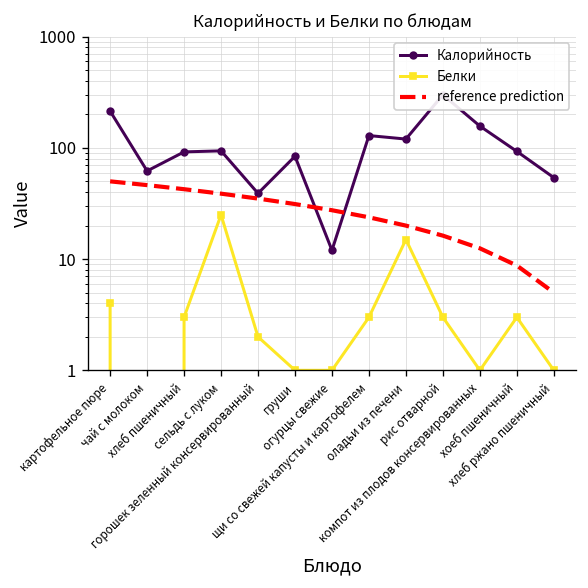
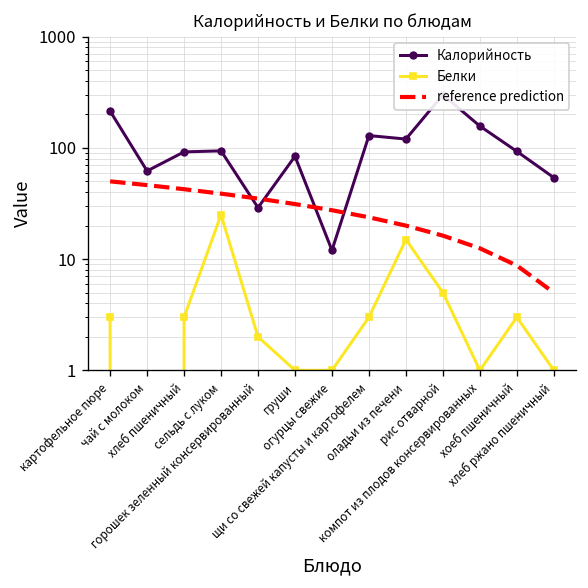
  {
    "Калорийность": {
      "картофельное пюре": 210,
      "чай с молоком": 60,
      "хлеб пшеничный": 90,
      "сельдь с луком": 90,
-     "горошек зеленный консервированный": 39,
+     "горошек зеленный консервированный": 29,
      "груши": 80,
      "огурцы свежие": 12,
      "щи со свежей капусты и картофелем": 130,
      "оладьи из печени": 120,
      "компот из плодов консервированных": 160,
      "хоеб пшеничный": 90,
      "хлеб ржано пшеничный": 50
    },
    "Белки": {
-     "картофельное пюре": 4,
+     "картофельное пюре": 3,
      "хлеб пшеничный": 3,
      "сельдь с луком": 25,
      "горошек зеленный консервированный": 2,
      "груши": 1,
      "огурцы свежие": 1,
      "щи со свежей капусты и картофелем": 3,
      "оладьи из печени": 15,
-     "рис отварной": 3,
+     "рис отварной": 5,
      "компот из плодов консервированных": 1,
      "хоеб пшеничный": 3,
      "хлеб ржано пшеничный": 1
    },
    "reference prediction": {
      "картофельное пюре": 50,
      "чай с молоком": 50,
      "хлеб пшеничный": 40,
      "сельдь с луком": 39,
      "горошек зеленный консервированный": 35,
      "груши": 31,
      "огурцы свежие": 28,
      "щи со свежей капусты и картофелем": 24,
      "оладьи из печени": 20,
      "рис отварной": 16,
      "компот из плодов консервированных": 13,
      "хоеб пшеничный": 9,
      "хлеб ржано пшеничный": 5
    }
  }
